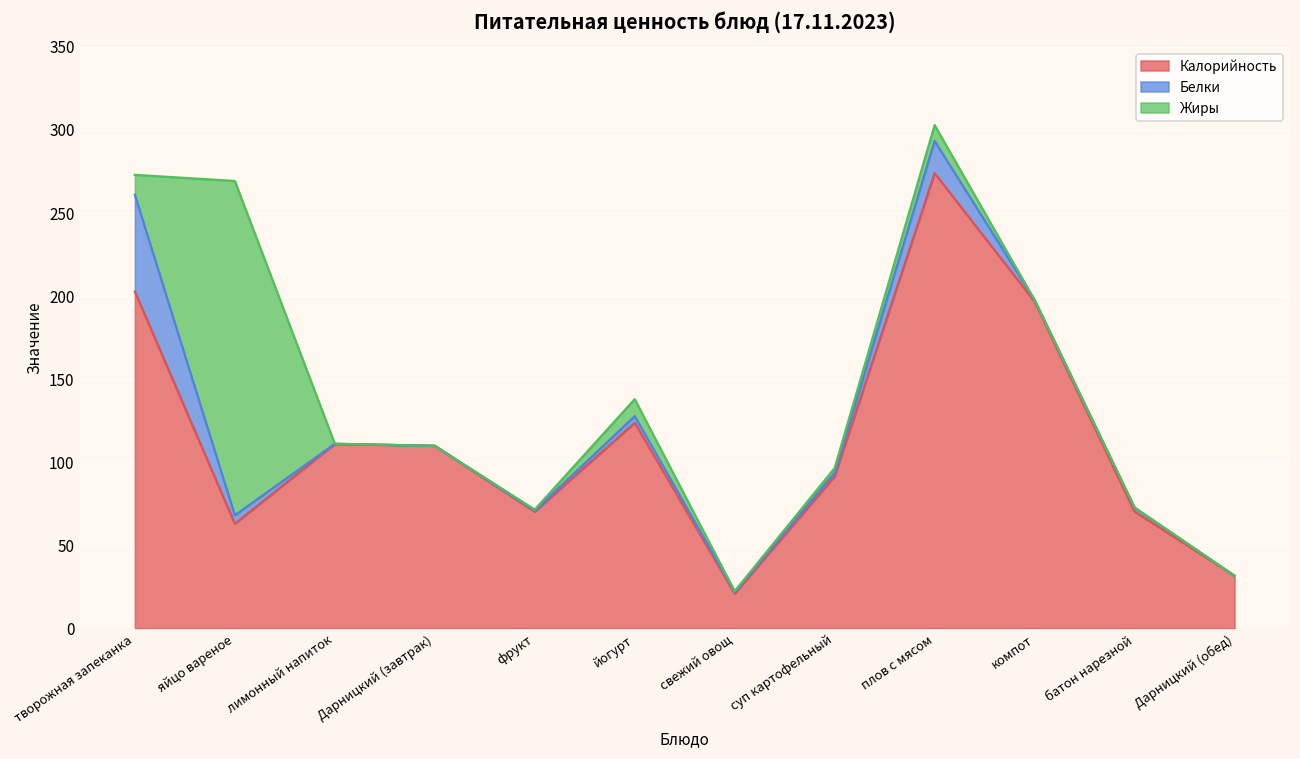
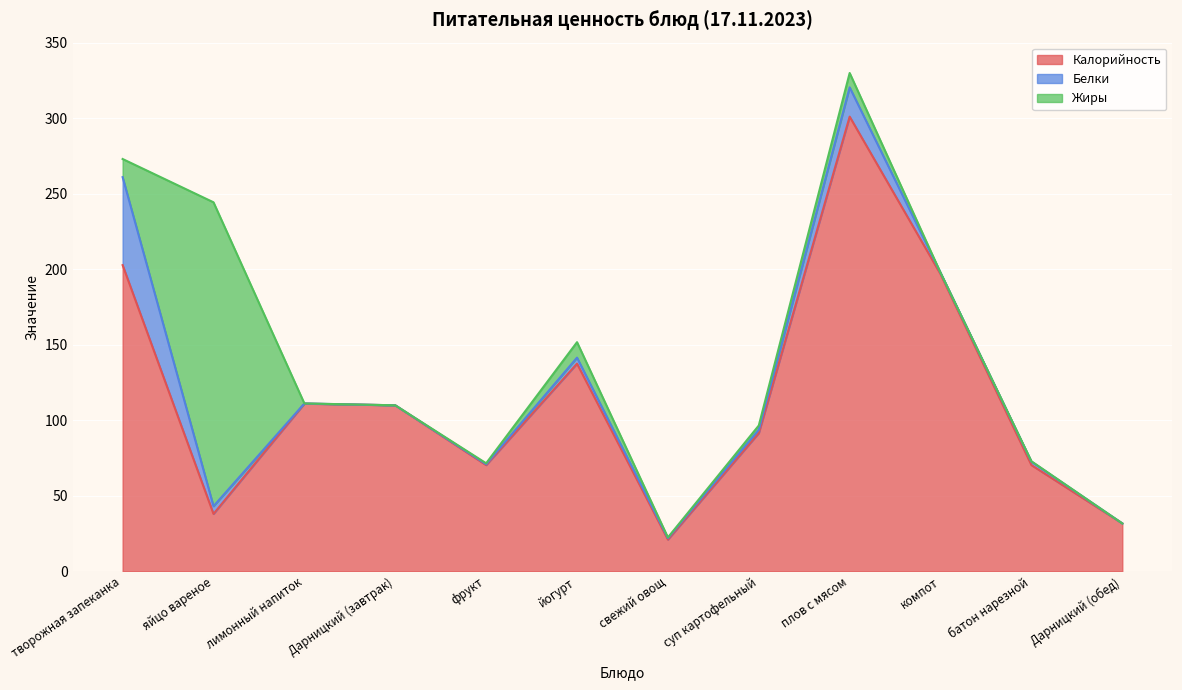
  {
    "Калорийность": {
      "творожная запеканка": 203,
-     "яйцо вареное": 63,
-     "йогурт": 124,
+     "яйцо вареное": 38,
+     "йогурт": 137,
      "суп картофельный": 92,
-     "плов с мясом": 274,
+     "плов с мясом": 301,
      "батон нарезной": 70
    },
    "Белки": {
      "творожная запеканка": 58,
      "яйцо вареное": 5,
      "йогурт": 4,
      "суп картофельный": 2,
      "плов с мясом": 19
    },
    "Жиры": {
      "творожная запеканка": 12,
      "яйцо вареное": 201,
      "йогурт": 10,
      "суп картофельный": 3,
      "плов с мясом": 10
    }
  }
